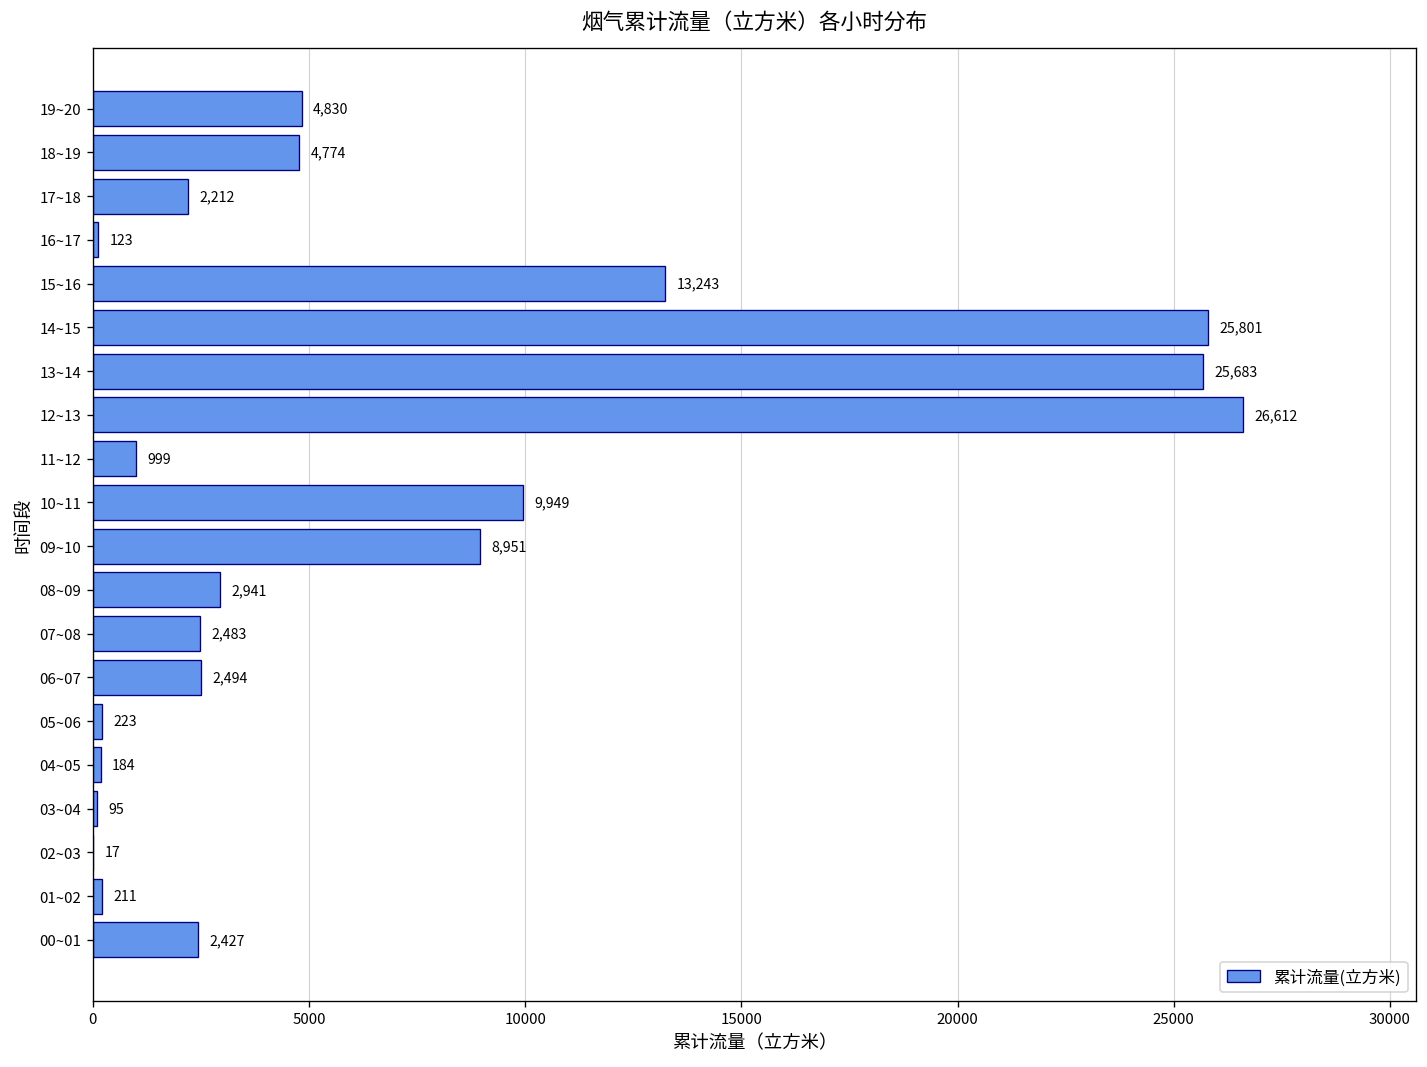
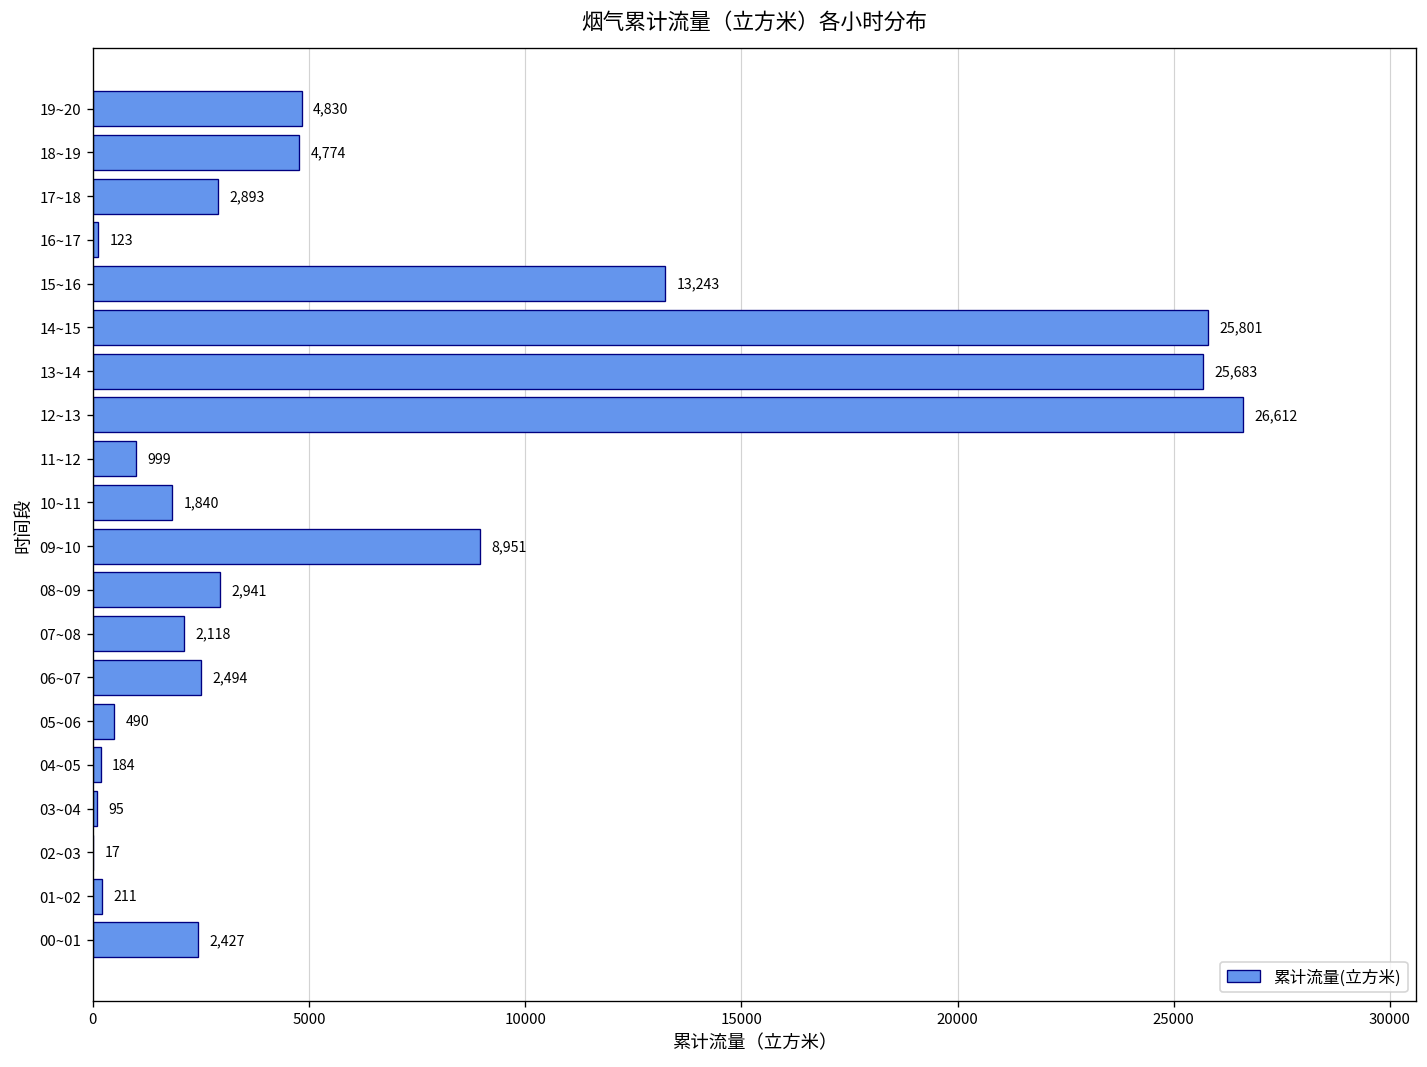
  {
    "19~20": "4,830",
    "18~19": "4,774",
-   "17~18": "2,212",
+   "17~18": "2,893",
    "16~17": "123",
    "15~16": "13,243",
    "14~15": "25,801",
    "13~14": "25,683",
    "12~13": "26,612",
    "11~12": "999",
-   "10~11": "9,949",
+   "10~11": "1,840",
    "09~10": "8,951",
    "08~09": "2,941",
-   "07~08": "2,483",
+   "07~08": "2,118",
    "06~07": "2,494",
-   "05~06": "223",
+   "05~06": "490",
    "04~05": "184",
    "03~04": "95",
    "02~03": "17",
    "01~02": "211",
    "00~01": "2,427"
  }
